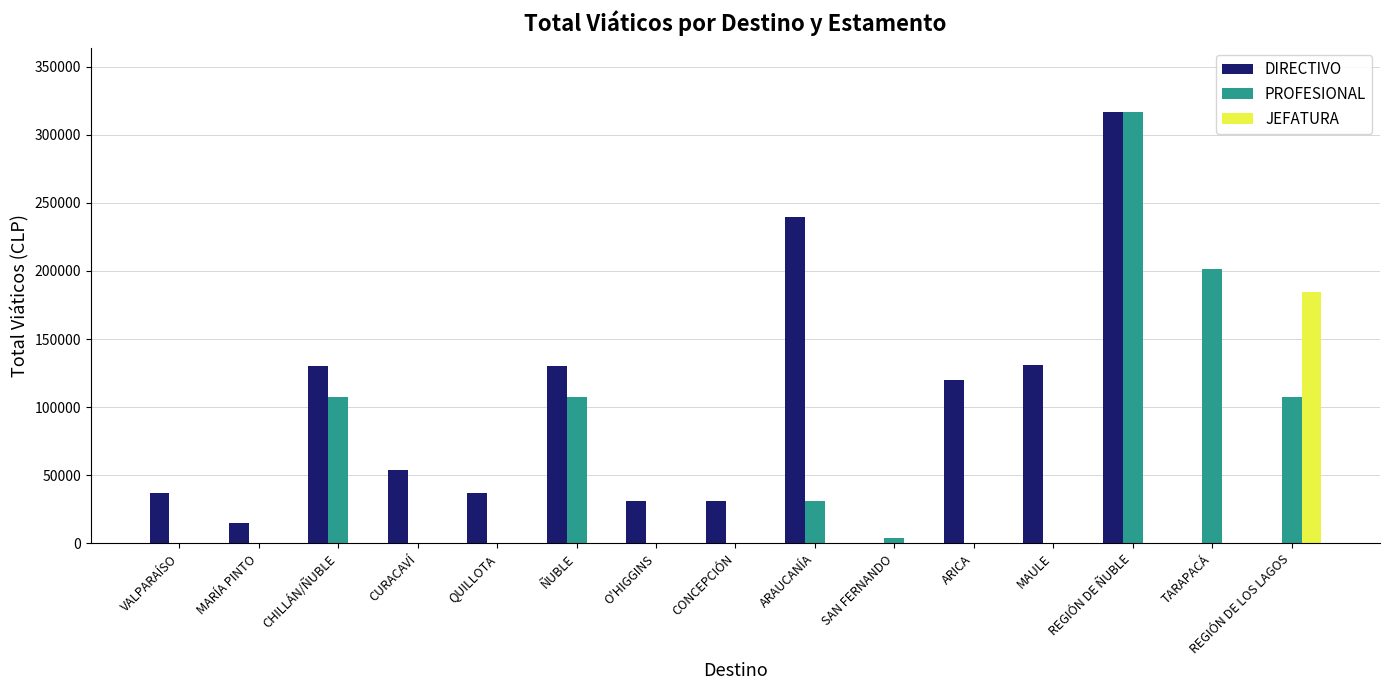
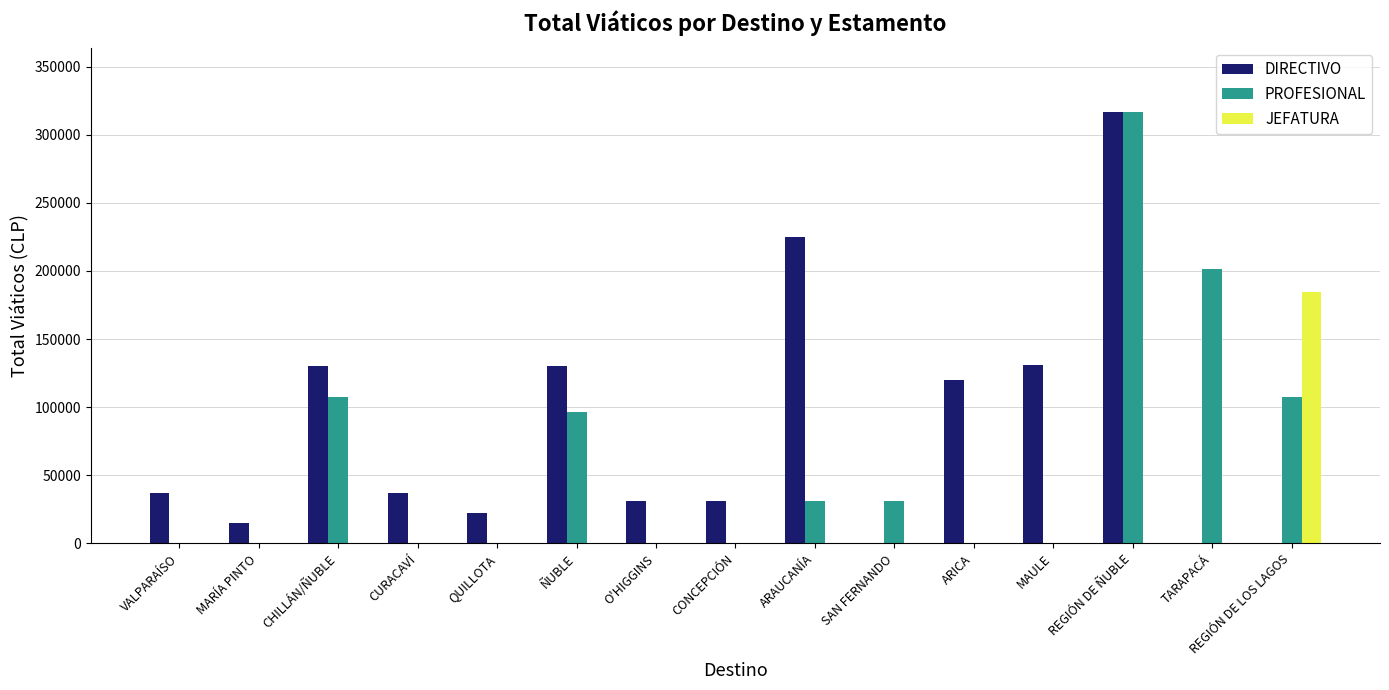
  {
    "DIRECTIVO": {
      "VALPARAÍSO": 37000,
      "MARÍA PINTO": 15000,
      "CHILLÁN/ÑUBLE": 130000,
-     "CURACAVÍ": 54000,
-     "QUILLOTA": 37000,
+     "CURACAVÍ": 37000,
+     "QUILLOTA": 22000,
      "ÑUBLE": 130000,
      "O'HIGGINS": 31000,
      "CONCEPCIÓN": 31000,
-     "ARAUCANÍA": 239000,
+     "ARAUCANÍA": 225000,
      "SAN FERNANDO": 0,
      "ARICA": 120000,
      "MAULE": 131000,
      "REGIÓN DE ÑUBLE": 316000,
      "TARAPACÁ": 0,
      "REGIÓN DE LOS LAGOS": 0
    },
    "PROFESIONAL": {
      "VALPARAÍSO": 0,
      "MARÍA PINTO": 0,
      "CHILLÁN/ÑUBLE": 108000,
      "CURACAVÍ": 0,
      "QUILLOTA": 0,
-     "ÑUBLE": 108000,
+     "ÑUBLE": 96000,
      "O'HIGGINS": 0,
      "CONCEPCIÓN": 0,
      "ARAUCANÍA": 31000,
-     "SAN FERNANDO": 4000,
+     "SAN FERNANDO": 31000,
      "ARICA": 0,
      "MAULE": 0,
      "REGIÓN DE ÑUBLE": 316000,
      "TARAPACÁ": 201000,
      "REGIÓN DE LOS LAGOS": 108000
    },
    "JEFATURA": {
      "VALPARAÍSO": 0,
      "MARÍA PINTO": 0,
      "CHILLÁN/ÑUBLE": 0,
      "CURACAVÍ": 0,
      "QUILLOTA": 0,
      "ÑUBLE": 0,
      "O'HIGGINS": 0,
      "CONCEPCIÓN": 0,
      "ARAUCANÍA": 0,
      "SAN FERNANDO": 0,
      "ARICA": 0,
      "MAULE": 0,
      "REGIÓN DE ÑUBLE": 0,
      "TARAPACÁ": 0,
      "REGIÓN DE LOS LAGOS": 185000
    }
  }
